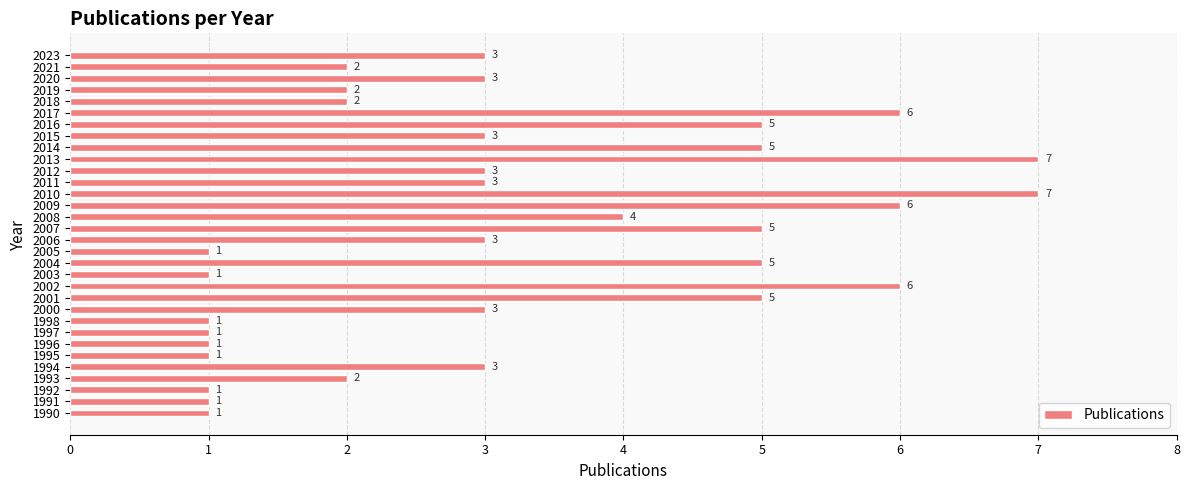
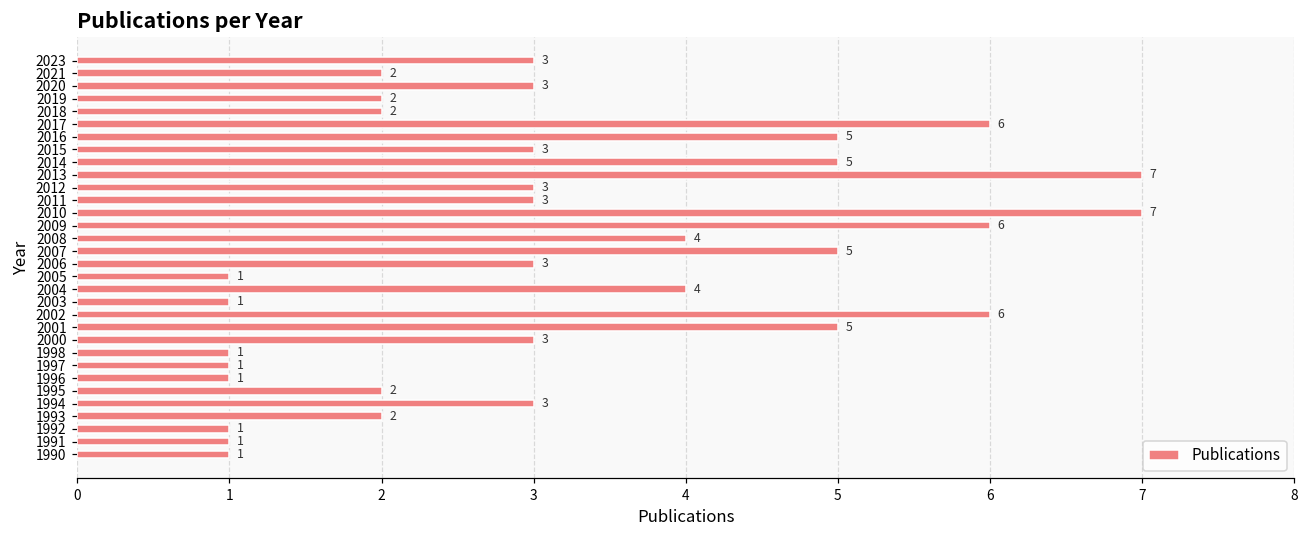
  {
    "2023": 3,
    "2021": 2,
    "2020": 3,
    "2019": 2,
    "2018": 2,
    "2017": 6,
    "2016": 5,
    "2015": 3,
    "2014": 5,
    "2013": 7,
    "2012": 3,
    "2011": 3,
    "2010": 7,
    "2009": 6,
    "2008": 4,
    "2007": 5,
    "2006": 3,
    "2005": 1,
-   "2004": 5,
+   "2004": 4,
    "2003": 1,
    "2002": 6,
    "2001": 5,
    "2000": 3,
    "1998": 1,
    "1997": 1,
    "1996": 1,
-   "1995": 1,
+   "1995": 2,
    "1994": 3,
    "1993": 2,
    "1992": 1,
    "1991": 1,
    "1990": 1
  }
